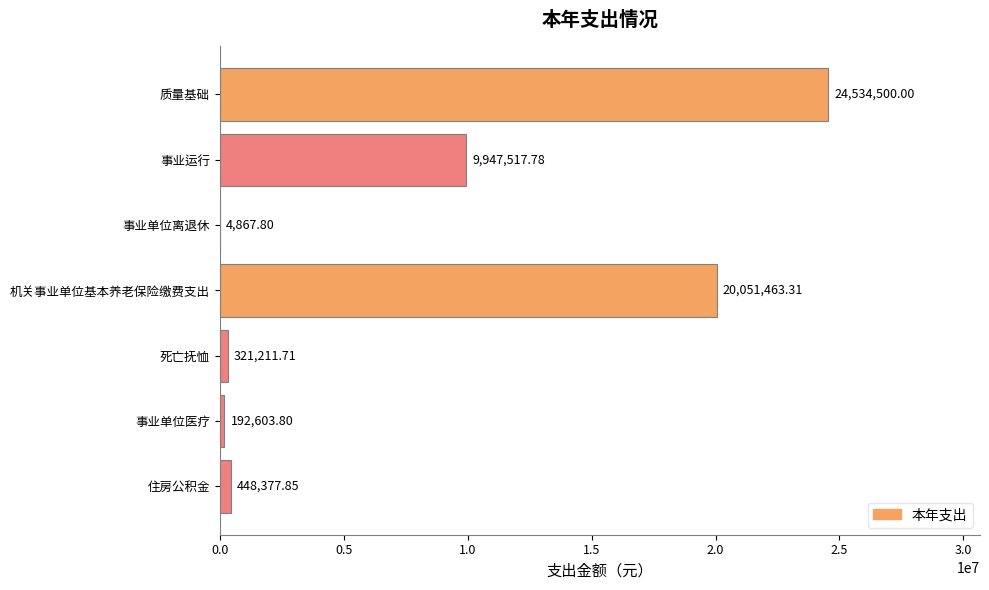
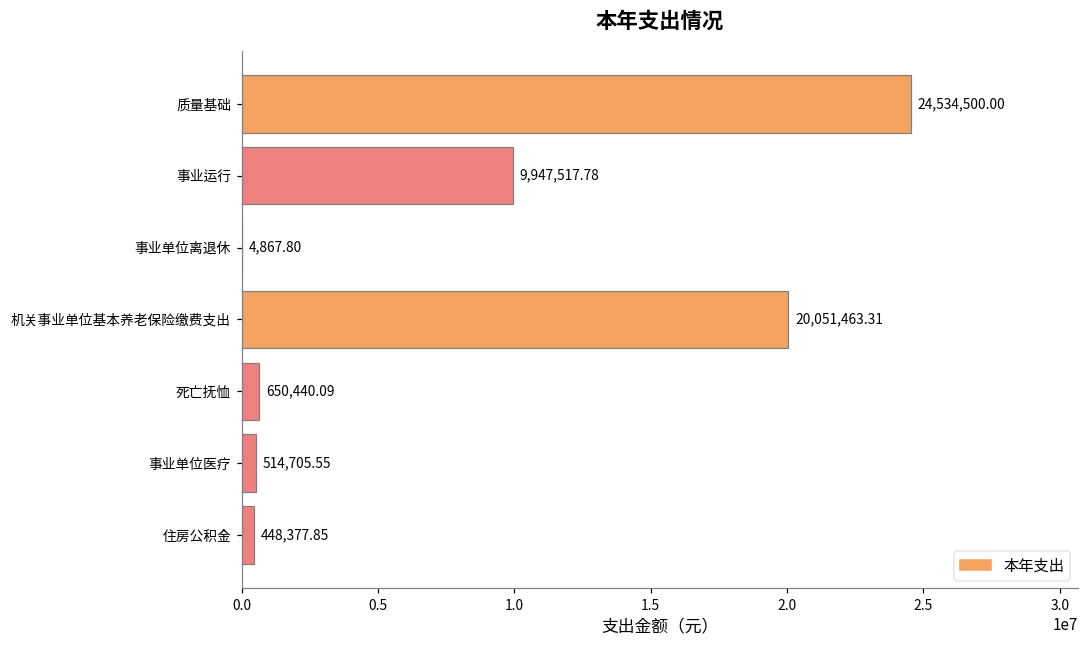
  {
    "质量基础": "24,534,500.00",
    "事业运行": "9,947,517.78",
    "事业单位离退休": "4,867.80",
    "机关事业单位基本养老保险缴费支出": "20,051,463.31",
-   "死亡抚恤": "321,211.71",
-   "事业单位医疗": "192,603.80",
+   "死亡抚恤": "650,440.09",
+   "事业单位医疗": "514,705.55",
    "住房公积金": "448,377.85"
  }
